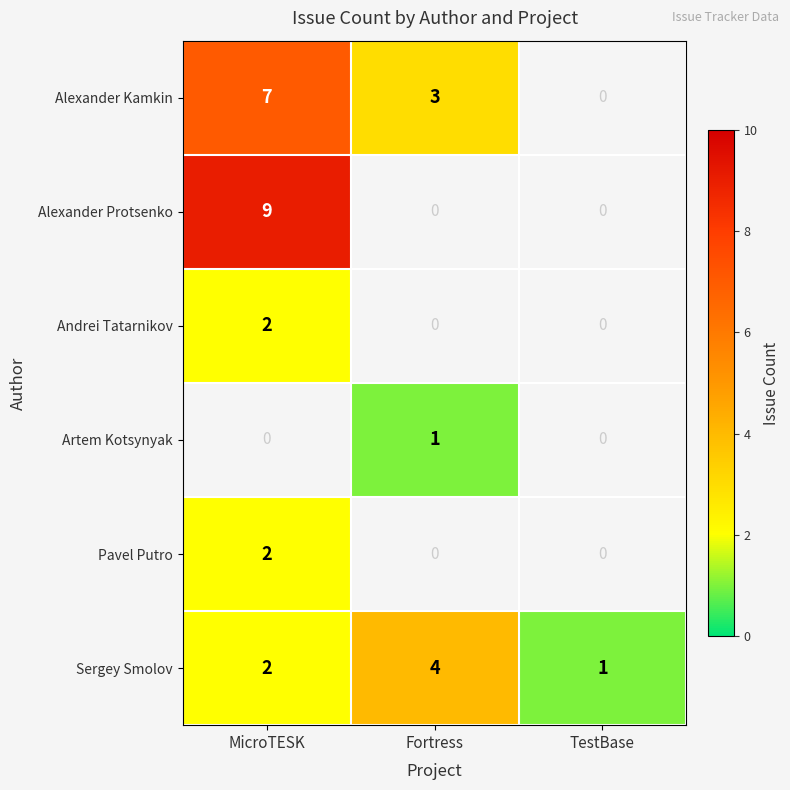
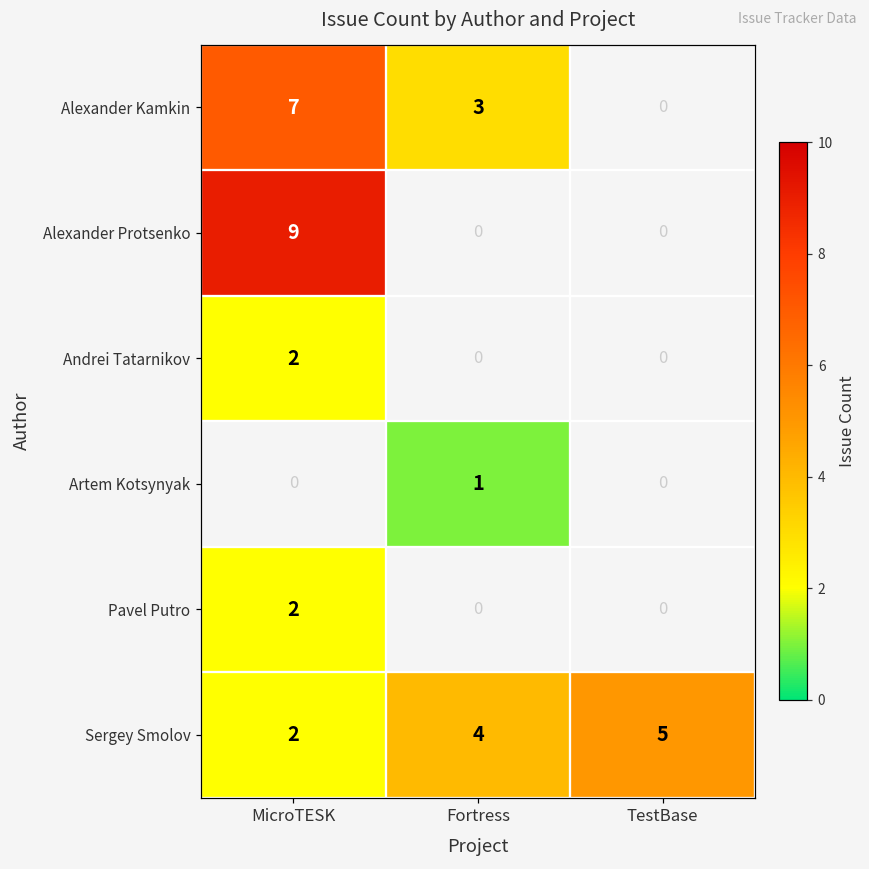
  {
    "Alexander Kamkin": {
      "MicroTESK": 7,
      "Fortress": 3
    },
    "Alexander Protsenko": {
      "MicroTESK": 9
    },
    "Andrei Tatarnikov": {
      "MicroTESK": 2
    },
    "Artem Kotsynyak": {
      "Fortress": 1
    },
    "Pavel Putro": {
      "MicroTESK": 2
    },
    "Sergey Smolov": {
      "MicroTESK": 2,
      "Fortress": 4,
-     "TestBase": 1
+     "TestBase": 5
    }
  }
